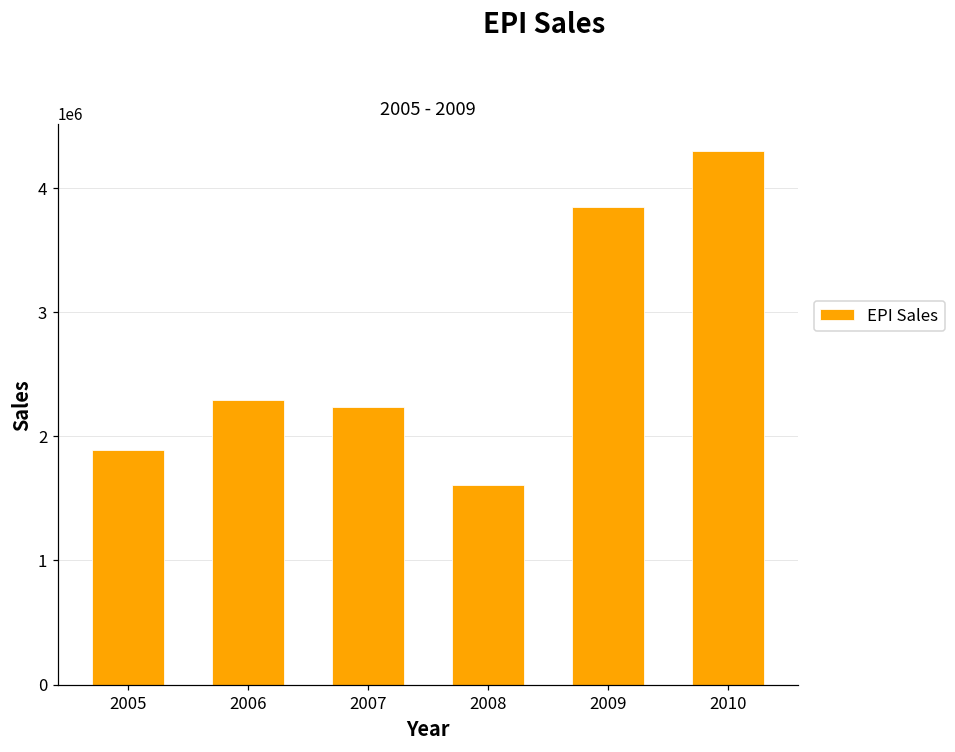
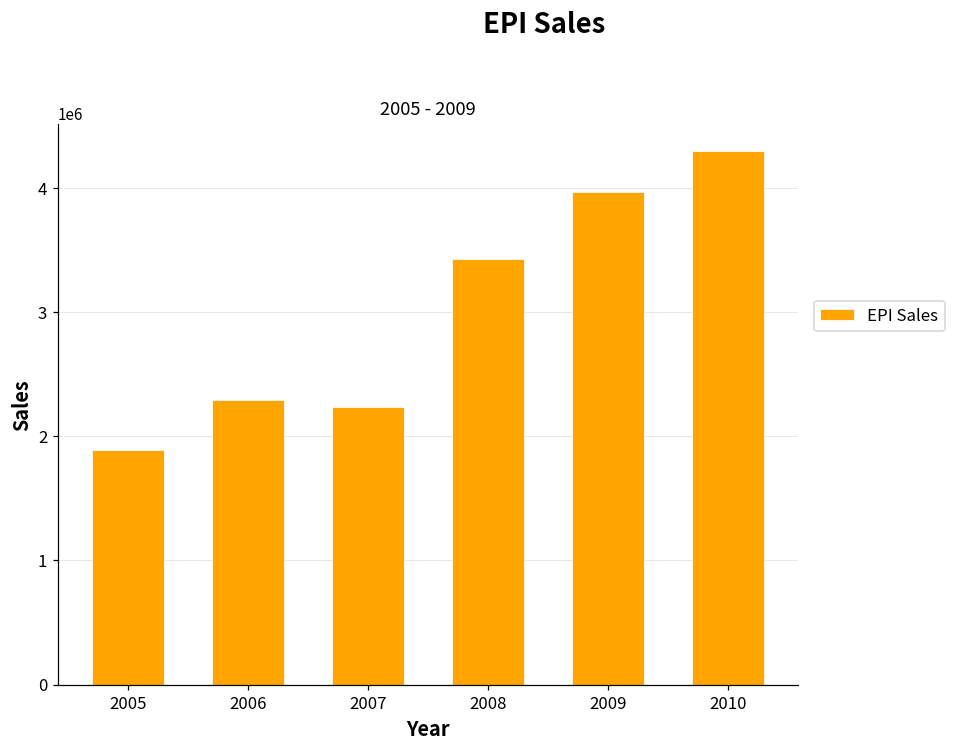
  {
    "2005": 1890000,
    "2006": 2300000,
    "2007": 2230000,
-   "2008": 1610000,
-   "2009": 3850000,
+   "2008": 3430000,
+   "2009": 3970000,
    "2010": 4300000
  }
